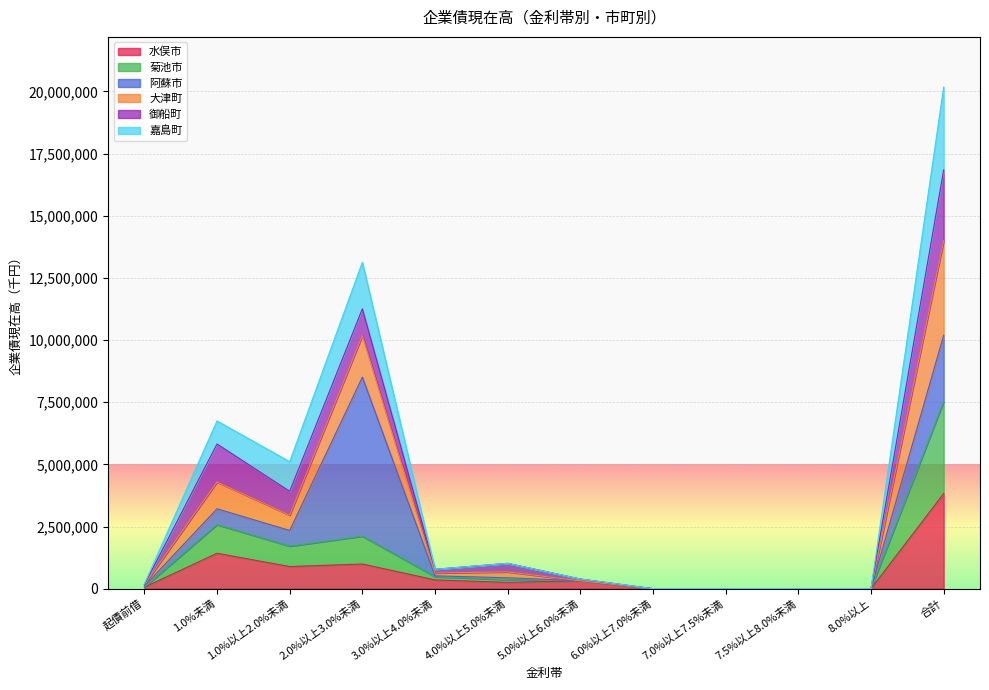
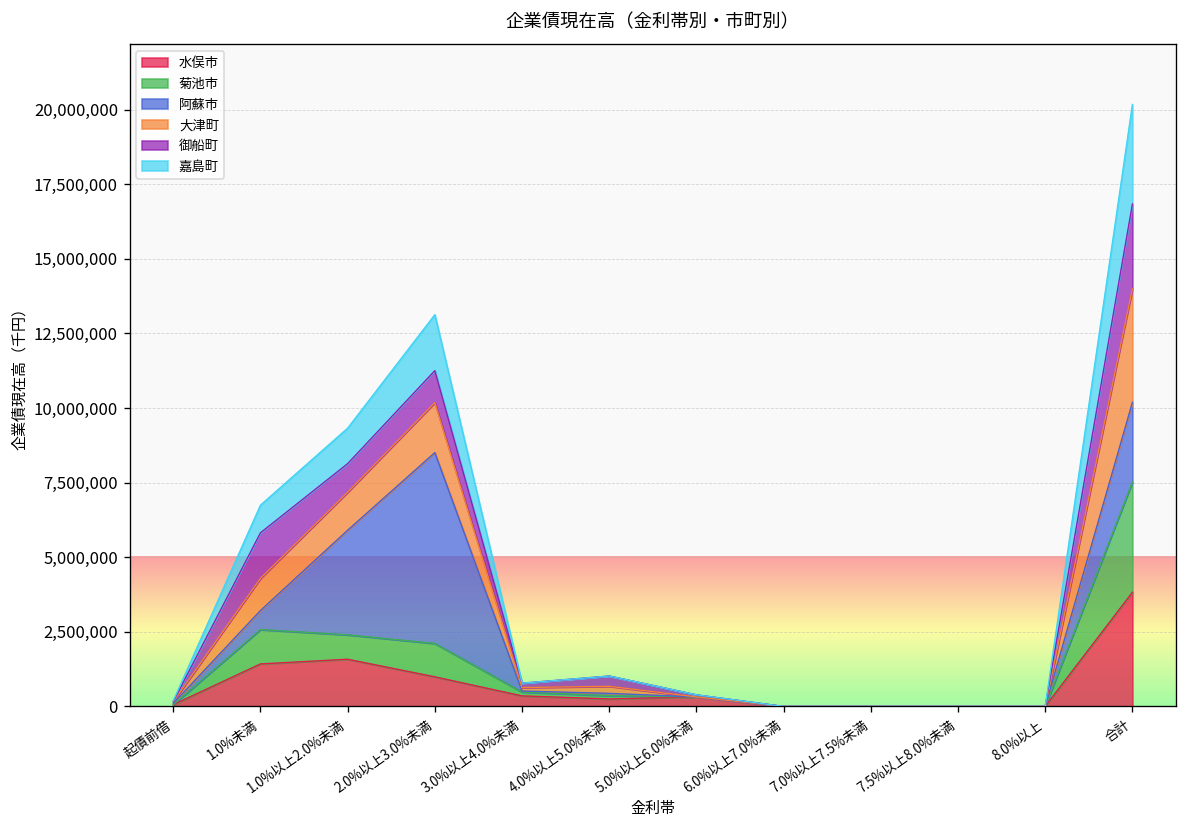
  {
    "水俣市": {
      "1.0%未満": "1,400,000",
-     "1.0%以上2.0%未満": "900,000",
+     "1.0%以上2.0%未満": "1,600,000",
      "2.0%以上3.0%未満": "1,000,000",
      "3.0%以上4.0%未満": "400,000",
      "4.0%以上5.0%未満": "300,000",
      "合計": "3,800,000"
    },
    "菊池市": {
      "1.0%未満": "1,200,000",
      "1.0%以上2.0%未満": "800,000",
      "2.0%以上3.0%未満": "1,100,000",
      "合計": "3,700,000"
    },
    "阿蘇市": {
      "1.0%未満": "600,000",
-     "1.0%以上2.0%未満": "600,000",
+     "1.0%以上2.0%未満": "3,500,000",
      "2.0%以上3.0%未満": "6,400,000",
      "合計": "2,700,000"
    },
    "大津町": {
      "1.0%未満": "1,100,000",
-     "1.0%以上2.0%未満": "600,000",
+     "1.0%以上2.0%未満": "1,300,000",
      "2.0%以上3.0%未満": "1,700,000",
      "3.0%以上4.0%未満": "100,000",
      "4.0%以上5.0%未満": "200,000",
      "合計": "3,800,000"
    },
    "御船町": {
      "1.0%未満": "1,500,000",
      "1.0%以上2.0%未満": "1,000,000",
      "2.0%以上3.0%未満": "1,100,000",
      "合計": "2,800,000"
    },
    "嘉島町": {
      "1.0%未満": "900,000",
      "1.0%以上2.0%未満": "1,200,000",
      "2.0%以上3.0%未満": "1,900,000",
      "合計": "3,300,000"
    }
  }
